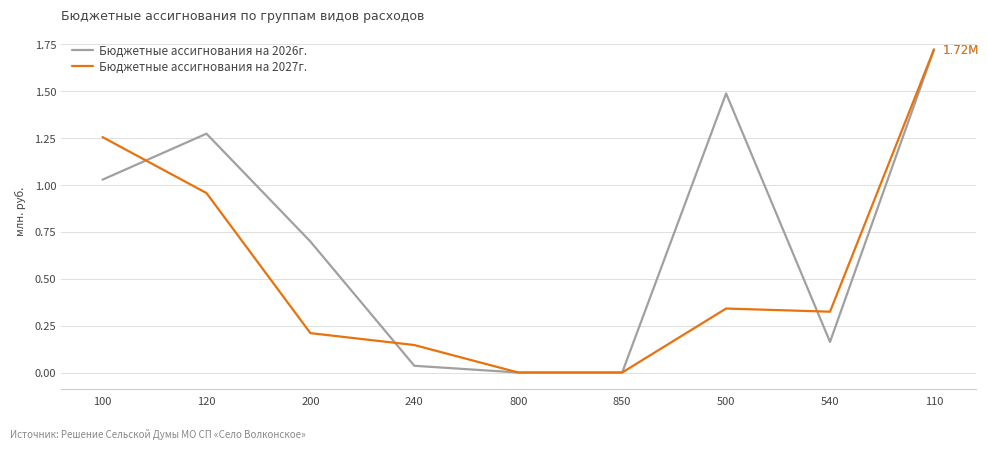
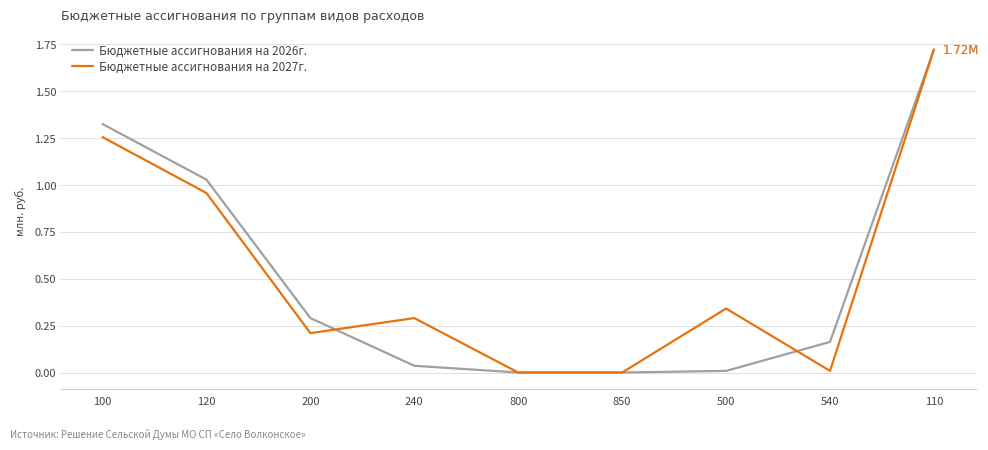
  {
    "Бюджетные ассигнования на 2026г.": {
-     "100": 1.03,
-     "120": 1.27,
-     "200": 0.70,
+     "100": 1.33,
+     "120": 1.03,
+     "200": 0.29,
      "240": 0.04,
-     "500": 1.49,
+     "500": 0.01,
      "540": 0.16
    },
    "Бюджетные ассигнования на 2027г.": {
      "100": 1.26,
      "120": 0.96,
      "200": 0.21,
-     "240": 0.15,
+     "240": 0.29,
      "500": 0.34,
-     "540": 0.32
+     "540": 0.01
    }
  }
